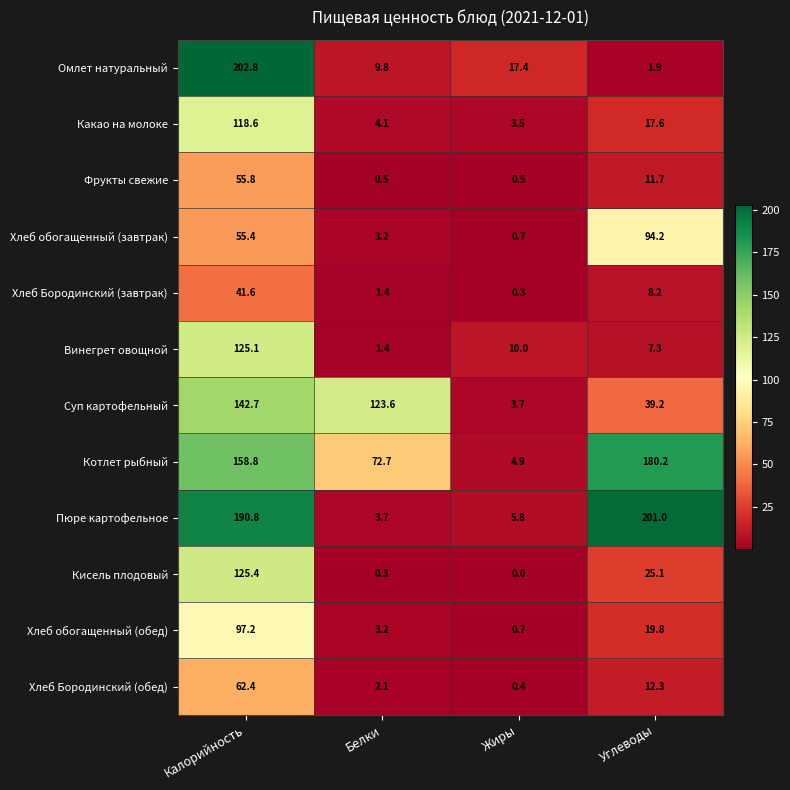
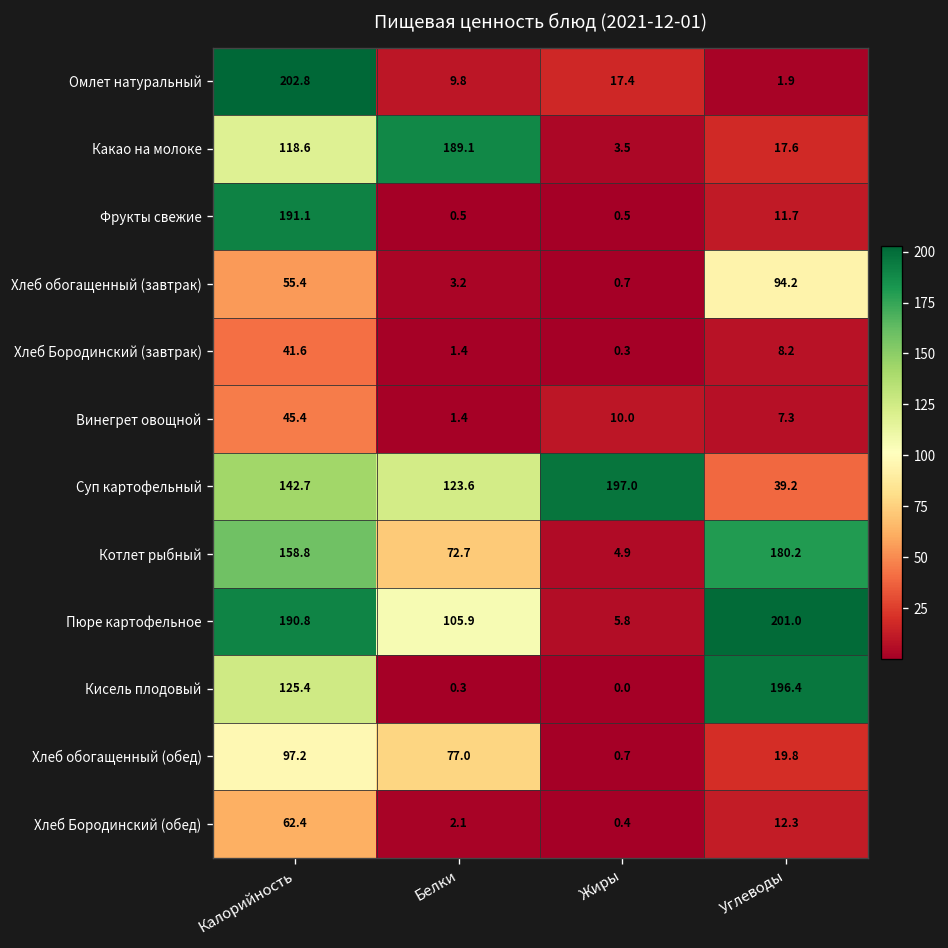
  {
    "Омлет натуральный": {
      "Калорийность": 202.8,
      "Белки": 9.8,
      "Жиры": 17.4,
      "Углеводы": 1.9
    },
    "Какао на молоке": {
      "Калорийность": 118.6,
-     "Белки": 4.1,
+     "Белки": 189.1,
      "Жиры": 3.5,
      "Углеводы": 17.6
    },
    "Фрукты свежие": {
-     "Калорийность": 55.8,
+     "Калорийность": 191.1,
      "Белки": 0.5,
      "Жиры": 0.5,
      "Углеводы": 11.7
    },
    "Хлеб обогащенный (завтрак)": {
      "Калорийность": 55.4,
      "Белки": 3.2,
      "Жиры": 0.7,
      "Углеводы": 94.2
    },
    "Хлеб Бородинский (завтрак)": {
      "Калорийность": 41.6,
      "Белки": 1.4,
      "Жиры": 0.3,
      "Углеводы": 8.2
    },
    "Винегрет овощной": {
-     "Калорийность": 125.1,
+     "Калорийность": 45.4,
      "Белки": 1.4,
      "Жиры": 10.0,
      "Углеводы": 7.3
    },
    "Суп картофельный": {
      "Калорийность": 142.7,
      "Белки": 123.6,
-     "Жиры": 3.7,
+     "Жиры": 197.0,
      "Углеводы": 39.2
    },
    "Котлет рыбный": {
      "Калорийность": 158.8,
      "Белки": 72.7,
      "Жиры": 4.9,
      "Углеводы": 180.2
    },
    "Пюре картофельное": {
      "Калорийность": 190.8,
-     "Белки": 3.7,
+     "Белки": 105.9,
      "Жиры": 5.8,
      "Углеводы": 201.0
    },
    "Кисель плодовый": {
      "Калорийность": 125.4,
      "Белки": 0.3,
      "Жиры": 0.0,
-     "Углеводы": 25.1
+     "Углеводы": 196.4
    },
    "Хлеб обогащенный (обед)": {
      "Калорийность": 97.2,
-     "Белки": 3.2,
+     "Белки": 77.0,
      "Жиры": 0.7,
      "Углеводы": 19.8
    },
    "Хлеб Бородинский (обед)": {
      "Калорийность": 62.4,
      "Белки": 2.1,
      "Жиры": 0.4,
      "Углеводы": 12.3
    }
  }
